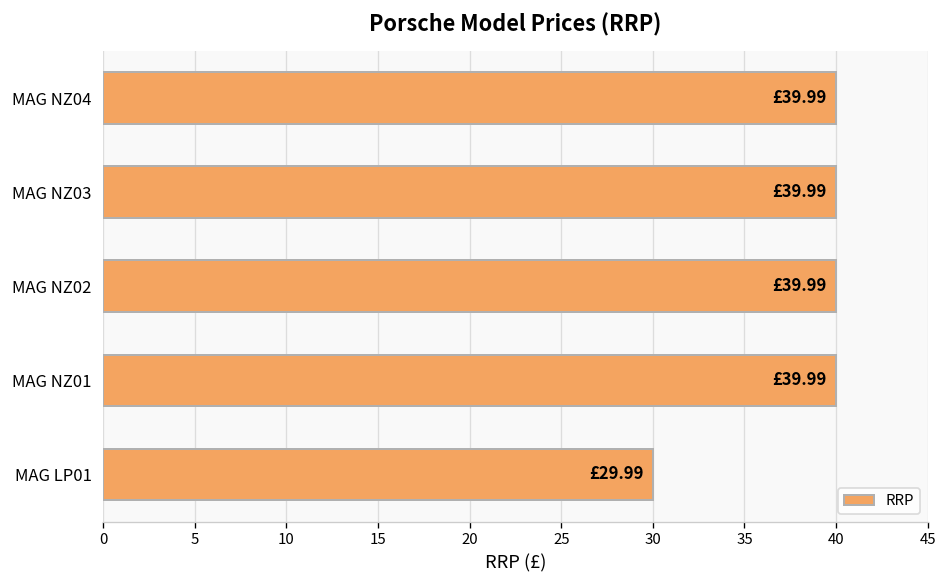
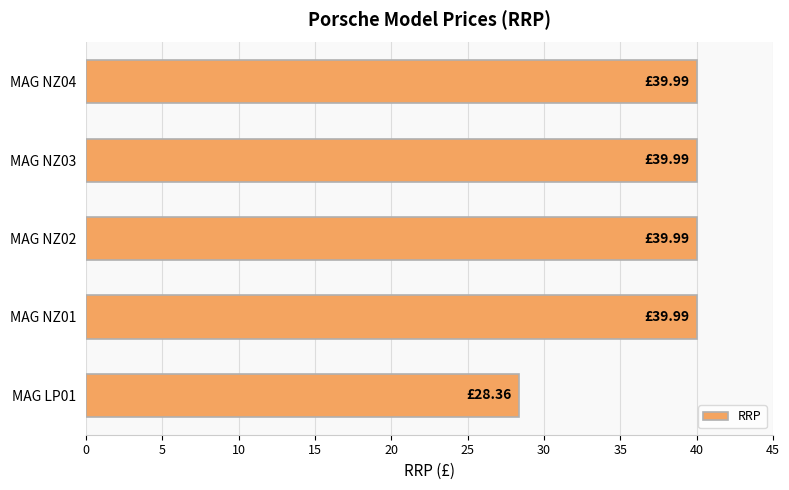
  {
    "MAG NZ04": "£39.99",
    "MAG NZ03": "£39.99",
    "MAG NZ02": "£39.99",
    "MAG NZ01": "£39.99",
-   "MAG LP01": "£29.99"
+   "MAG LP01": "£28.36"
  }
